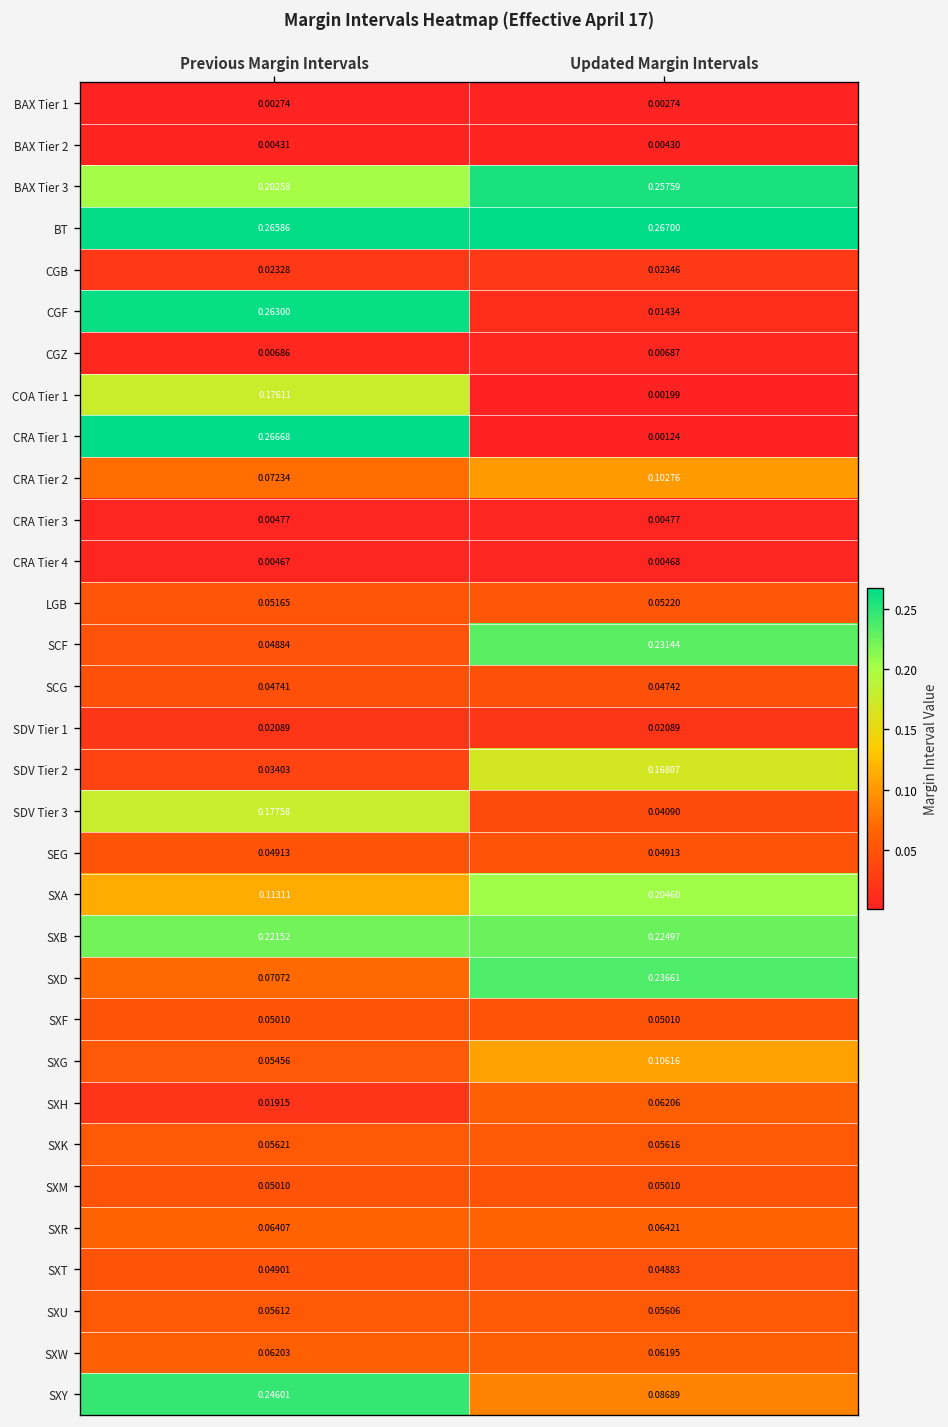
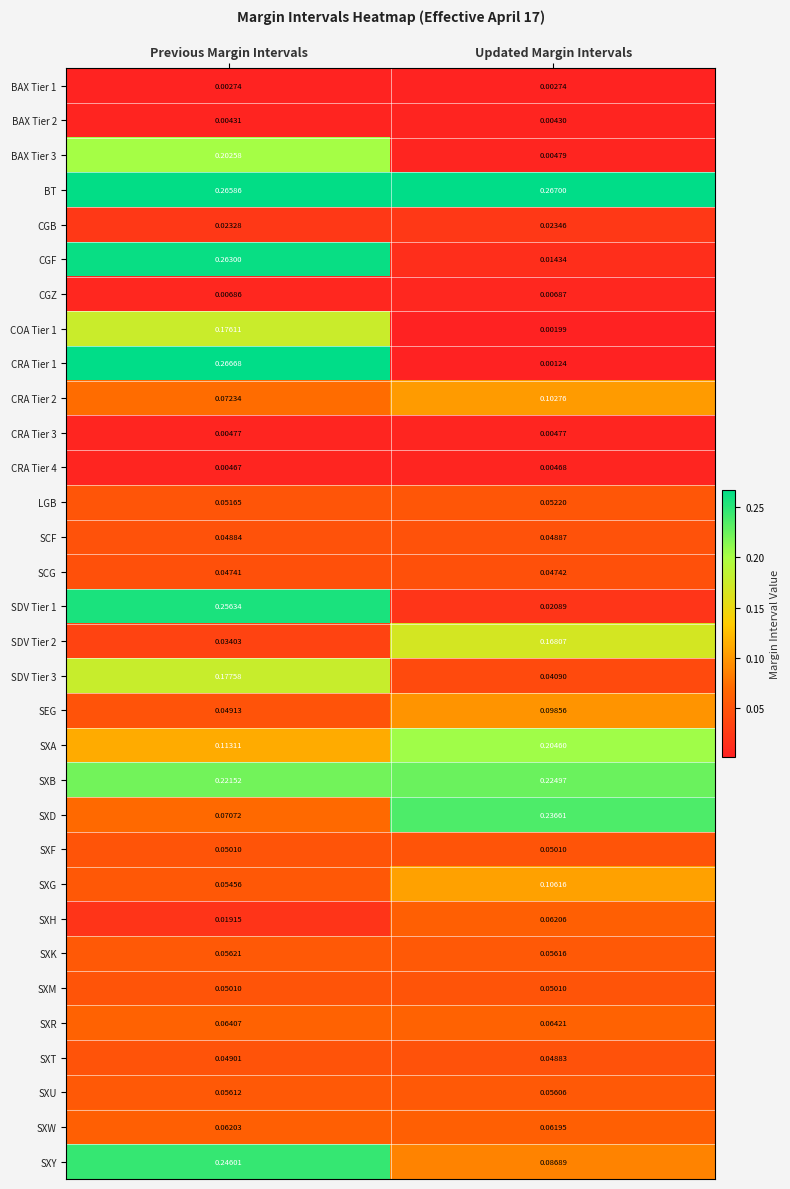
  {
    "BAX Tier 1": {
      "Previous Margin Intervals": 0.00274,
      "Updated Margin Intervals": 0.00274
    },
    "BAX Tier 2": {
      "Previous Margin Intervals": 0.00431,
      "Updated Margin Intervals": 0.00430
    },
    "BAX Tier 3": {
      "Previous Margin Intervals": 0.20258,
-     "Updated Margin Intervals": 0.25759
+     "Updated Margin Intervals": 0.00479
    },
    "BT": {
      "Previous Margin Intervals": 0.26586,
      "Updated Margin Intervals": 0.26700
    },
    "CGB": {
      "Previous Margin Intervals": 0.02328,
      "Updated Margin Intervals": 0.02346
    },
    "CGF": {
      "Previous Margin Intervals": 0.26300,
      "Updated Margin Intervals": 0.01434
    },
    "CGZ": {
      "Previous Margin Intervals": 0.00686,
      "Updated Margin Intervals": 0.00687
    },
    "COA Tier 1": {
      "Previous Margin Intervals": 0.17611,
      "Updated Margin Intervals": 0.00199
    },
    "CRA Tier 1": {
      "Previous Margin Intervals": 0.26668,
      "Updated Margin Intervals": 0.00124
    },
    "CRA Tier 2": {
      "Previous Margin Intervals": 0.07234,
      "Updated Margin Intervals": 0.10276
    },
    "CRA Tier 3": {
      "Previous Margin Intervals": 0.00477,
      "Updated Margin Intervals": 0.00477
    },
    "CRA Tier 4": {
      "Previous Margin Intervals": 0.00467,
      "Updated Margin Intervals": 0.00468
    },
    "LGB": {
      "Previous Margin Intervals": 0.05165,
      "Updated Margin Intervals": 0.05220
    },
    "SCF": {
      "Previous Margin Intervals": 0.04884,
-     "Updated Margin Intervals": 0.23144
+     "Updated Margin Intervals": 0.04887
    },
    "SCG": {
      "Previous Margin Intervals": 0.04741,
      "Updated Margin Intervals": 0.04742
    },
    "SDV Tier 1": {
-     "Previous Margin Intervals": 0.02089,
+     "Previous Margin Intervals": 0.25634,
      "Updated Margin Intervals": 0.02089
    },
    "SDV Tier 2": {
      "Previous Margin Intervals": 0.03403,
      "Updated Margin Intervals": 0.16807
    },
    "SDV Tier 3": {
      "Previous Margin Intervals": 0.17758,
      "Updated Margin Intervals": 0.04090
    },
    "SEG": {
      "Previous Margin Intervals": 0.04913,
-     "Updated Margin Intervals": 0.04913
+     "Updated Margin Intervals": 0.09856
    },
    "SXA": {
      "Previous Margin Intervals": 0.11311,
      "Updated Margin Intervals": 0.20460
    },
    "SXB": {
      "Previous Margin Intervals": 0.22152,
      "Updated Margin Intervals": 0.22497
    },
    "SXD": {
      "Previous Margin Intervals": 0.07072,
      "Updated Margin Intervals": 0.23661
    },
    "SXF": {
      "Previous Margin Intervals": 0.05010,
      "Updated Margin Intervals": 0.05010
    },
    "SXG": {
      "Previous Margin Intervals": 0.05456,
      "Updated Margin Intervals": 0.10616
    },
    "SXH": {
      "Previous Margin Intervals": 0.01915,
      "Updated Margin Intervals": 0.06206
    },
    "SXK": {
      "Previous Margin Intervals": 0.05621,
      "Updated Margin Intervals": 0.05616
    },
    "SXM": {
      "Previous Margin Intervals": 0.05010,
      "Updated Margin Intervals": 0.05010
    },
    "SXR": {
      "Previous Margin Intervals": 0.06407,
      "Updated Margin Intervals": 0.06421
    },
    "SXT": {
      "Previous Margin Intervals": 0.04901,
      "Updated Margin Intervals": 0.04883
    },
    "SXU": {
      "Previous Margin Intervals": 0.05612,
      "Updated Margin Intervals": 0.05606
    },
    "SXW": {
      "Previous Margin Intervals": 0.06203,
      "Updated Margin Intervals": 0.06195
    },
    "SXY": {
      "Previous Margin Intervals": 0.24601,
      "Updated Margin Intervals": 0.08689
    }
  }
